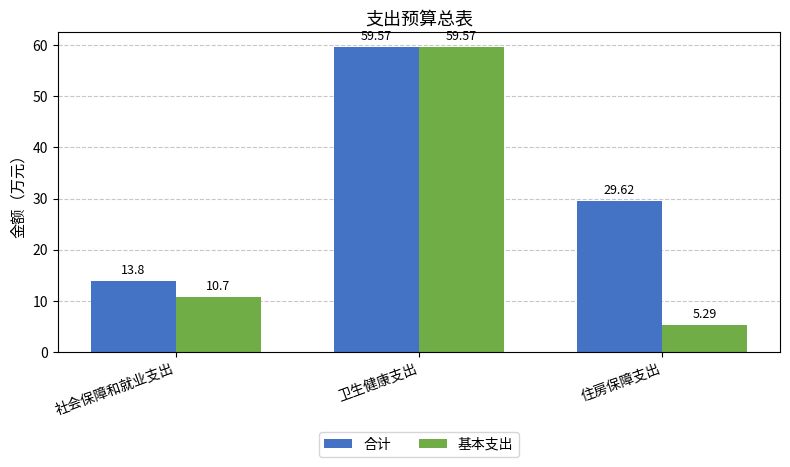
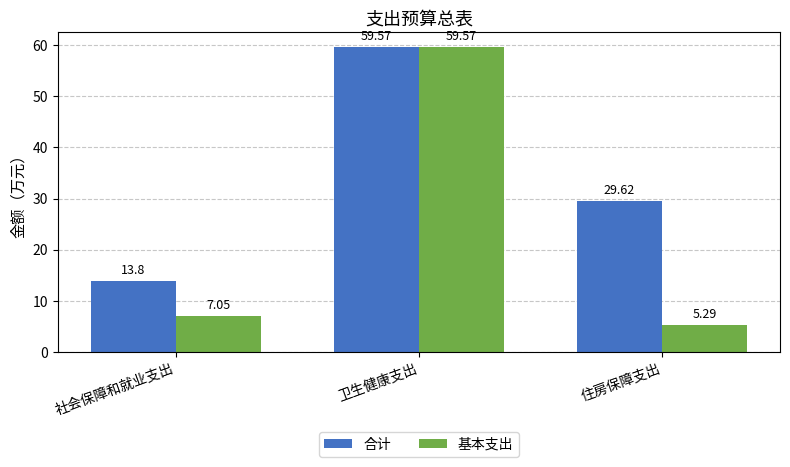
  {
    "合计": {
      "社会保障和就业支出": 13.8,
      "卫生健康支出": 59.57,
      "住房保障支出": 29.62
    },
    "基本支出": {
-     "社会保障和就业支出": 10.7,
+     "社会保障和就业支出": 7.05,
      "卫生健康支出": 59.57,
      "住房保障支出": 5.29
    }
  }
